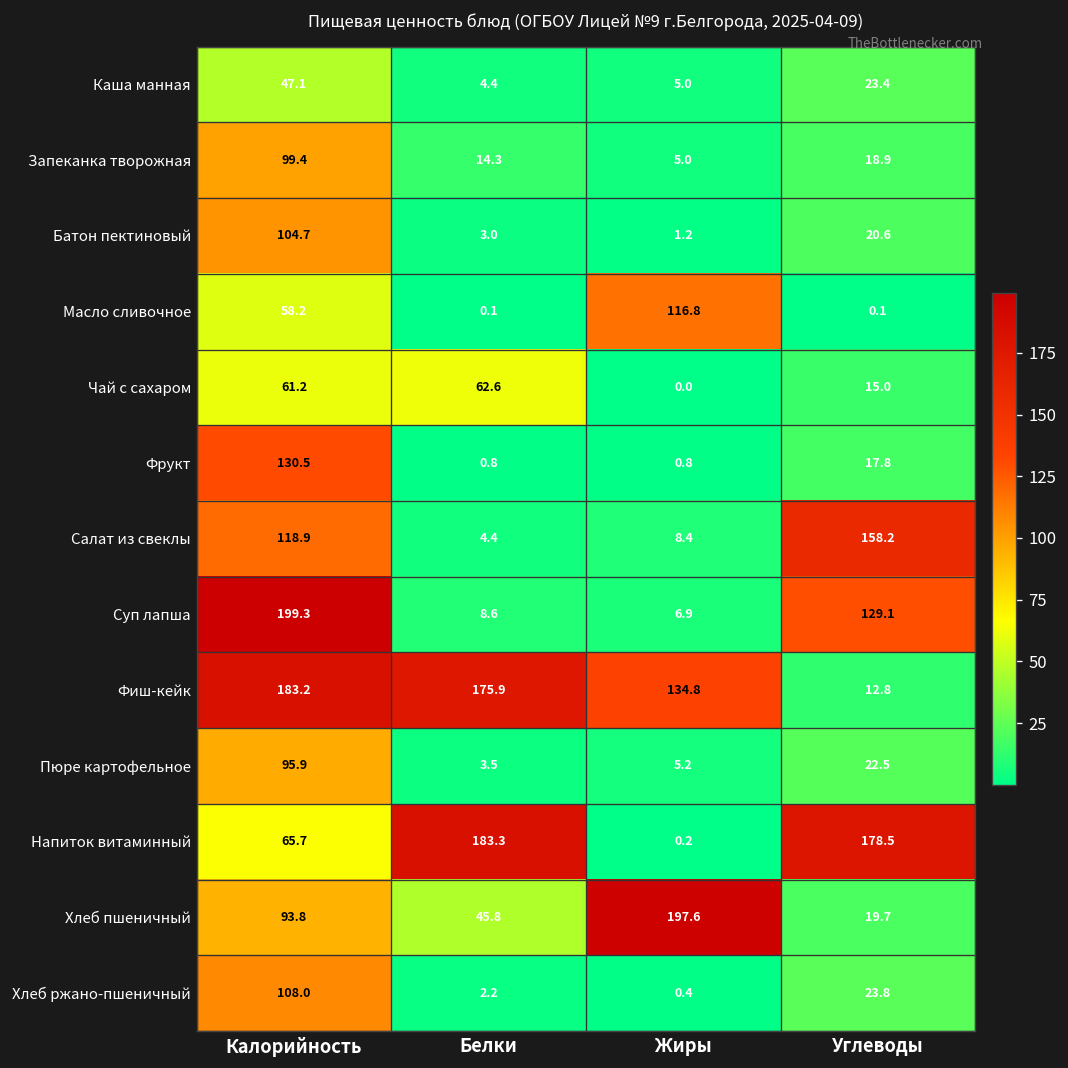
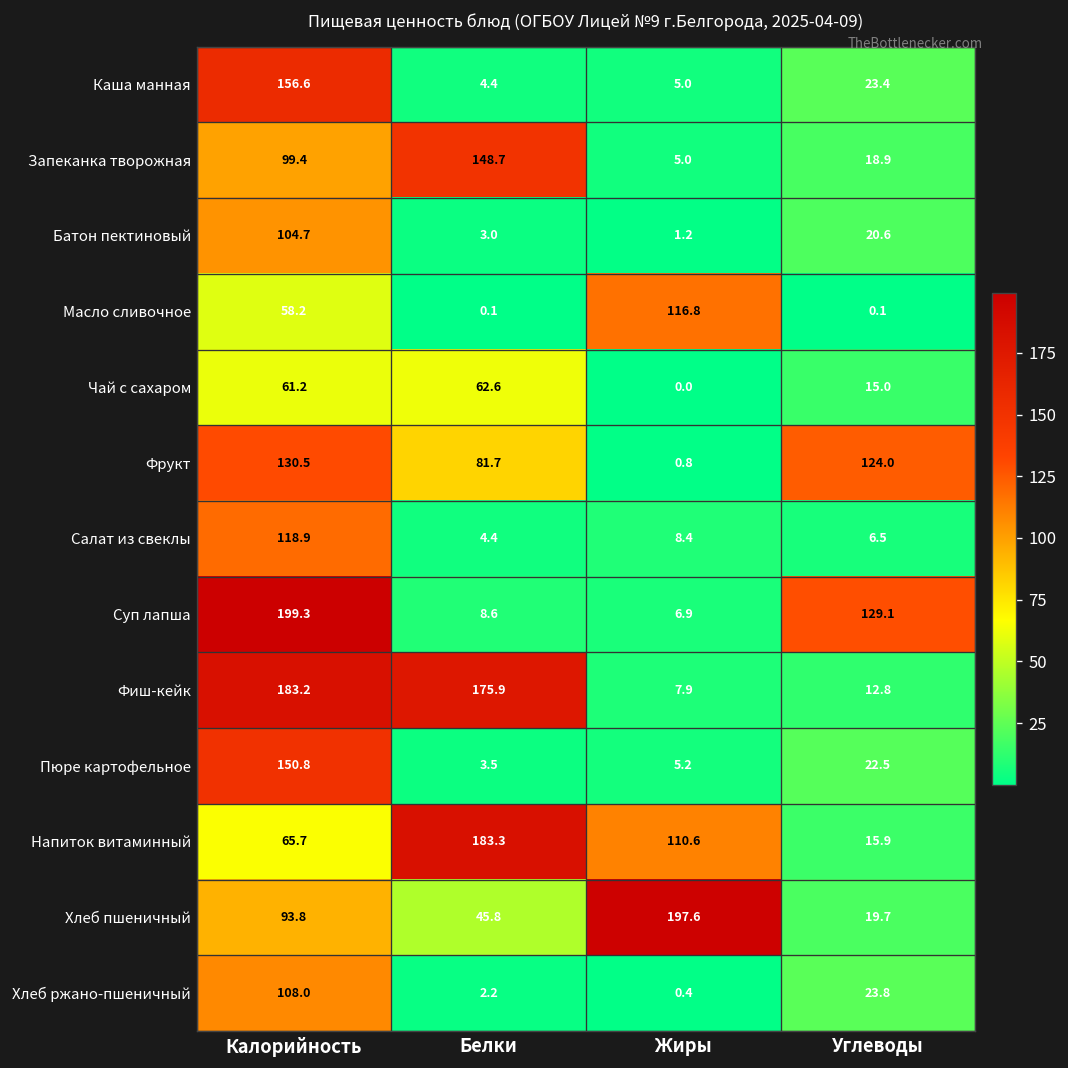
  {
    "Каша манная": {
-     "Калорийность": 47.1,
+     "Калорийность": 156.6,
      "Белки": 4.4,
      "Жиры": 5.0,
      "Углеводы": 23.4
    },
    "Запеканка творожная": {
      "Калорийность": 99.4,
-     "Белки": 14.3,
+     "Белки": 148.7,
      "Жиры": 5.0,
      "Углеводы": 18.9
    },
    "Батон пектиновый": {
      "Калорийность": 104.7,
      "Белки": 3.0,
      "Жиры": 1.2,
      "Углеводы": 20.6
    },
    "Масло сливочное": {
      "Калорийность": 58.2,
      "Белки": 0.1,
      "Жиры": 116.8,
      "Углеводы": 0.1
    },
    "Чай с сахаром": {
      "Калорийность": 61.2,
      "Белки": 62.6,
      "Жиры": 0.0,
      "Углеводы": 15.0
    },
    "Фрукт": {
      "Калорийность": 130.5,
-     "Белки": 0.8,
+     "Белки": 81.7,
      "Жиры": 0.8,
-     "Углеводы": 17.8
+     "Углеводы": 124.0
    },
    "Салат из свеклы": {
      "Калорийность": 118.9,
      "Белки": 4.4,
      "Жиры": 8.4,
-     "Углеводы": 158.2
+     "Углеводы": 6.5
    },
    "Суп лапша": {
      "Калорийность": 199.3,
      "Белки": 8.6,
      "Жиры": 6.9,
      "Углеводы": 129.1
    },
    "Фиш-кейк": {
      "Калорийность": 183.2,
      "Белки": 175.9,
-     "Жиры": 134.8,
+     "Жиры": 7.9,
      "Углеводы": 12.8
    },
    "Пюре картофельное": {
-     "Калорийность": 95.9,
+     "Калорийность": 150.8,
      "Белки": 3.5,
      "Жиры": 5.2,
      "Углеводы": 22.5
    },
    "Напиток витаминный": {
      "Калорийность": 65.7,
      "Белки": 183.3,
-     "Жиры": 0.2,
-     "Углеводы": 178.5
+     "Жиры": 110.6,
+     "Углеводы": 15.9
    },
    "Хлеб пшеничный": {
      "Калорийность": 93.8,
      "Белки": 45.8,
      "Жиры": 197.6,
      "Углеводы": 19.7
    },
    "Хлеб ржано-пшеничный": {
      "Калорийность": 108.0,
      "Белки": 2.2,
      "Жиры": 0.4,
      "Углеводы": 23.8
    }
  }
